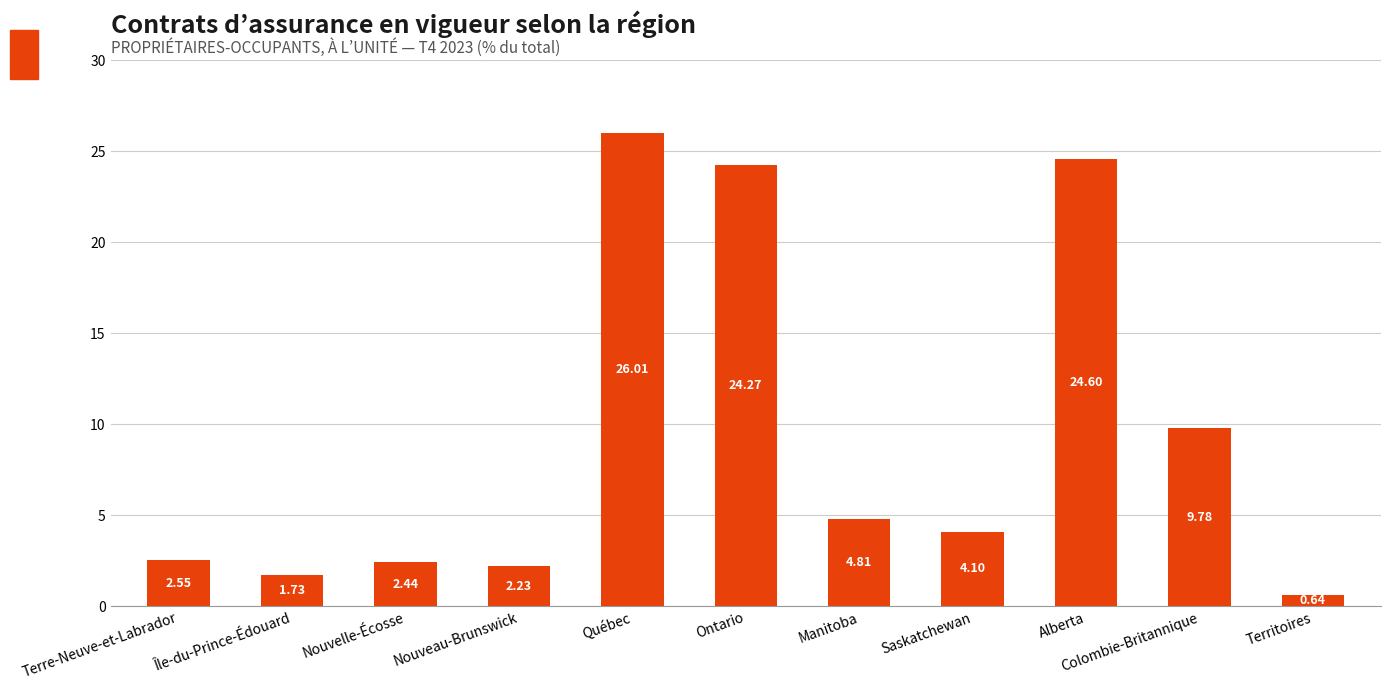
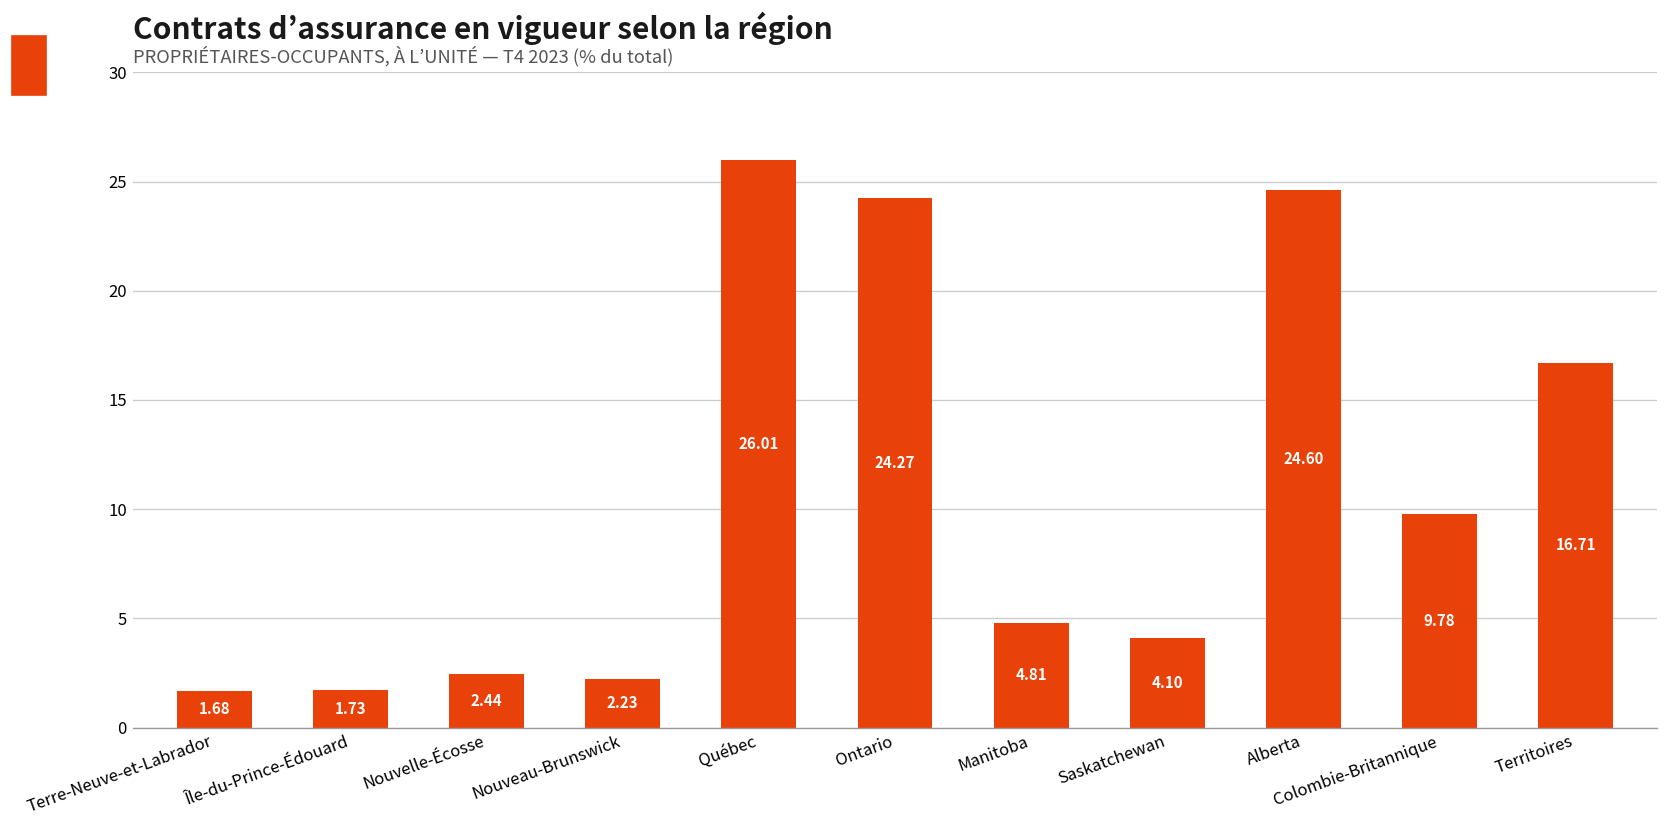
  {
-   "Terre-Neuve-et-Labrador": 2.55,
+   "Terre-Neuve-et-Labrador": 1.68,
    "Île-du-Prince-Édouard": 1.73,
    "Nouvelle-Écosse": 2.44,
    "Nouveau-Brunswick": 2.23,
    "Québec": 26.01,
    "Ontario": 24.27,
    "Manitoba": 4.81,
    "Saskatchewan": 4.10,
    "Alberta": 24.60,
    "Colombie-Britannique": 9.78,
-   "Territoires": 0.64
+   "Territoires": 16.71
  }
